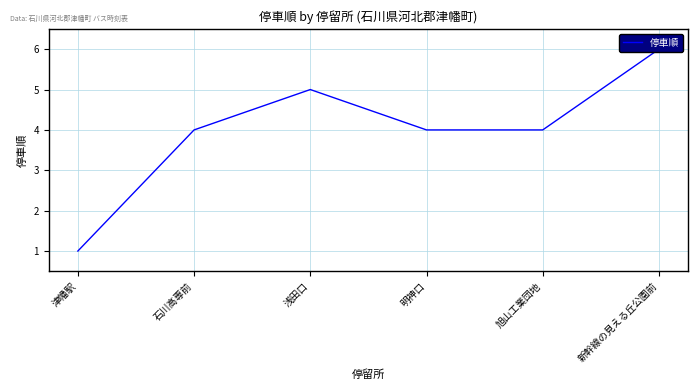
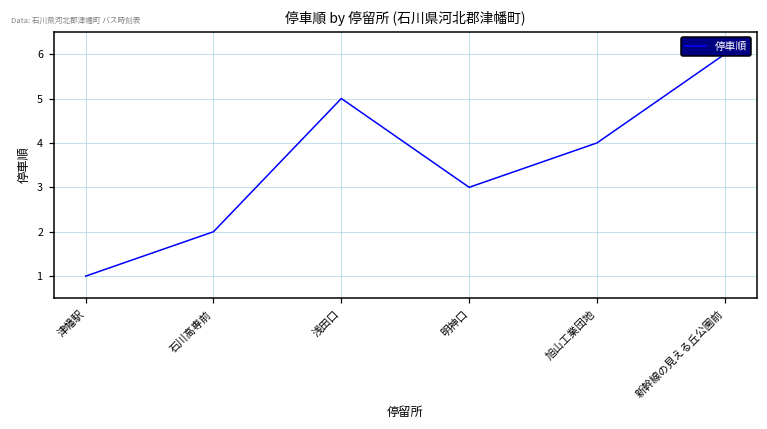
  {
    "津幡駅": 1,
-   "石川高専前": 4,
+   "石川高専前": 2,
    "浅田口": 5,
-   "明神口": 4,
+   "明神口": 3,
    "旭山工業団地": 4
  }
